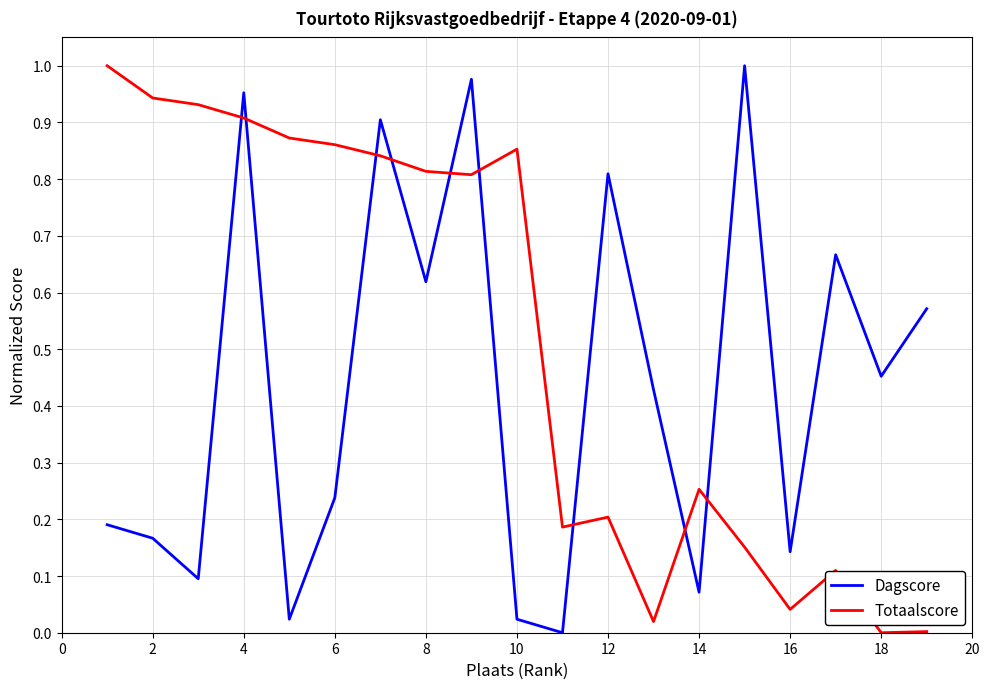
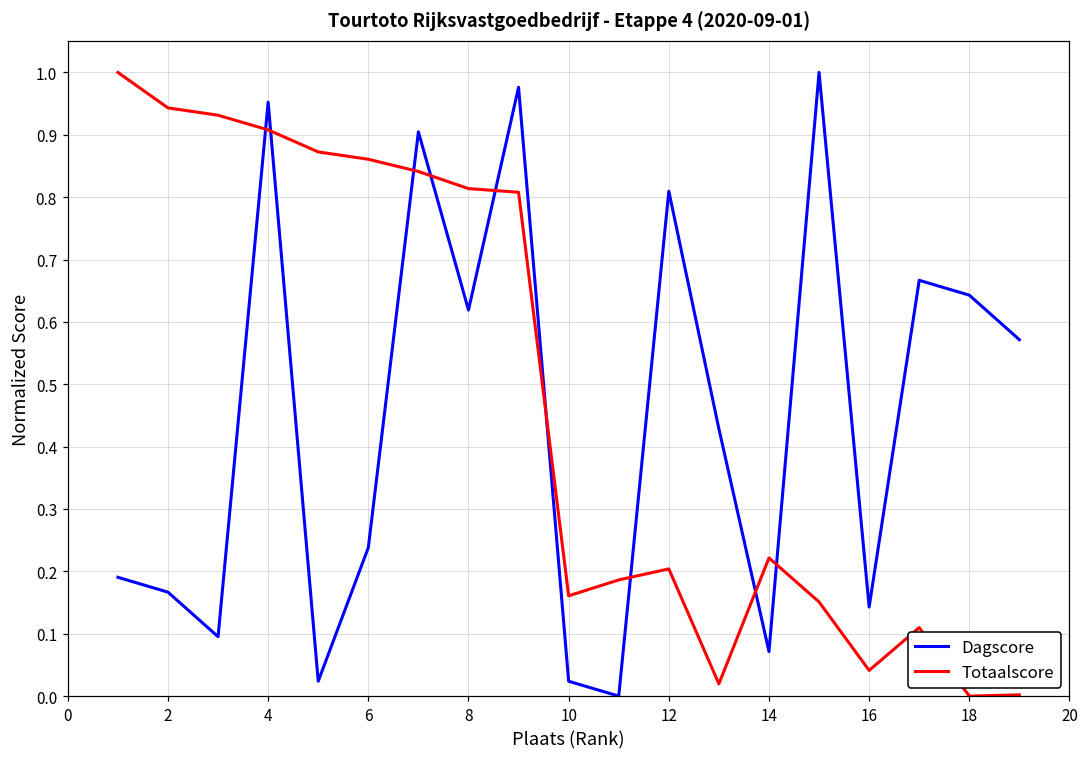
  {
    "Dagscore": {
      "2": 0.17,
      "4": 0.95,
      "6": 0.24,
      "8": 0.62,
      "10": 0.02,
      "12": 0.81,
      "14": 0.07,
      "16": 0.14,
-     "18": 0.45
+     "18": 0.64
    },
    "Totaalscore": {
      "2": 0.94,
      "4": 0.91,
      "6": 0.86,
      "8": 0.81,
-     "10": 0.85,
+     "10": 0.16,
      "12": 0.20,
-     "14": 0.25,
+     "14": 0.22,
      "16": 0.04,
      "18": 0.00
    }
  }
